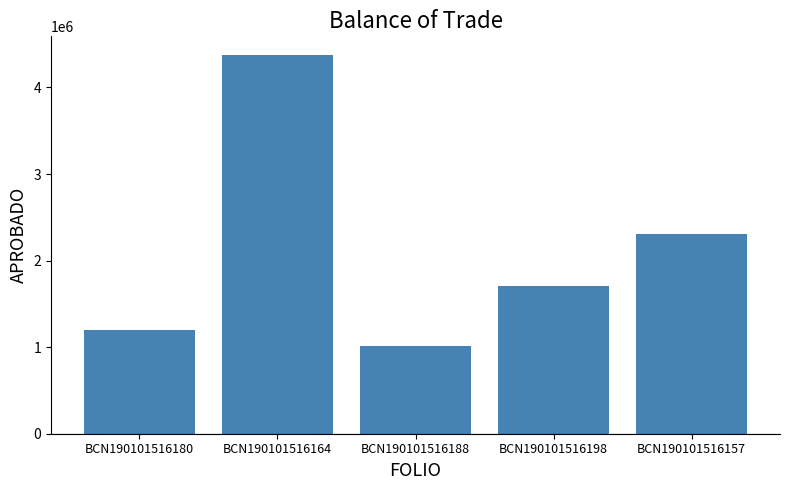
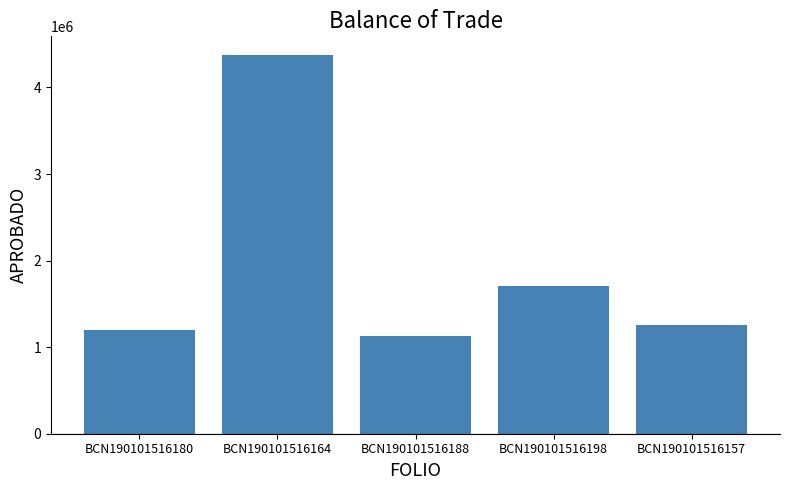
  {
    "BCN190101516180": 1200000,
    "BCN190101516164": 4400000,
-   "BCN190101516188": 1000000,
+   "BCN190101516188": 1100000,
    "BCN190101516198": 1700000,
-   "BCN190101516157": 2300000
+   "BCN190101516157": 1300000
  }
